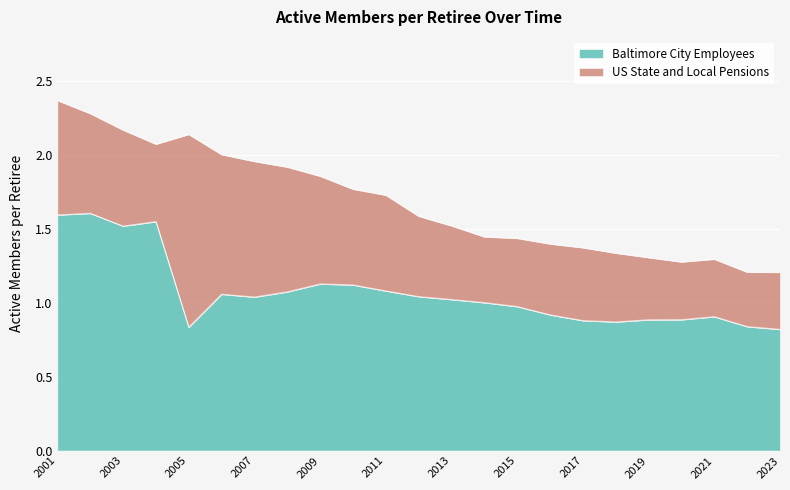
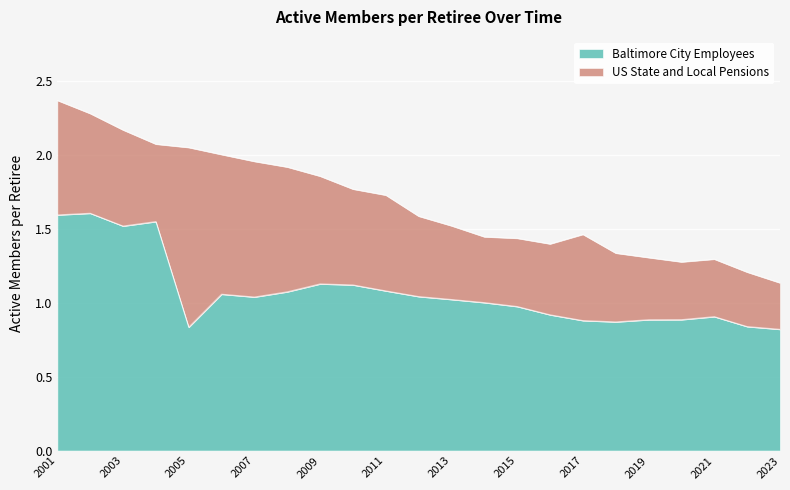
  {
    "Baltimore City Employees": {
      "2001": 1.59,
      "2003": 1.52,
      "2005": 0.83,
      "2007": 1.04,
      "2009": 1.13,
      "2011": 1.08,
      "2013": 1.02,
      "2015": 0.97,
      "2017": 0.88,
      "2019": 0.89,
      "2021": 0.91,
      "2023": 0.82
    },
    "US State and Local Pensions": {
      "2001": 2.37,
      "2003": 2.17,
-     "2005": 2.14,
+     "2005": 2.05,
      "2007": 1.96,
      "2009": 1.86,
      "2011": 1.73,
      "2013": 1.52,
      "2015": 1.44,
-     "2017": 1.37,
+     "2017": 1.46,
      "2019": 1.31,
      "2021": 1.30,
-     "2023": 1.21
+     "2023": 1.13
    }
  }
